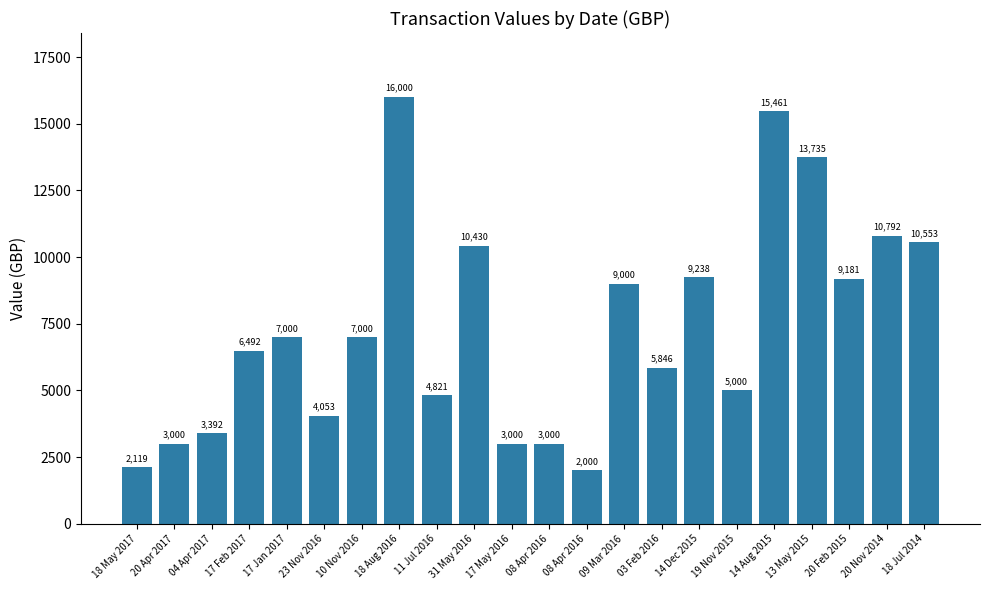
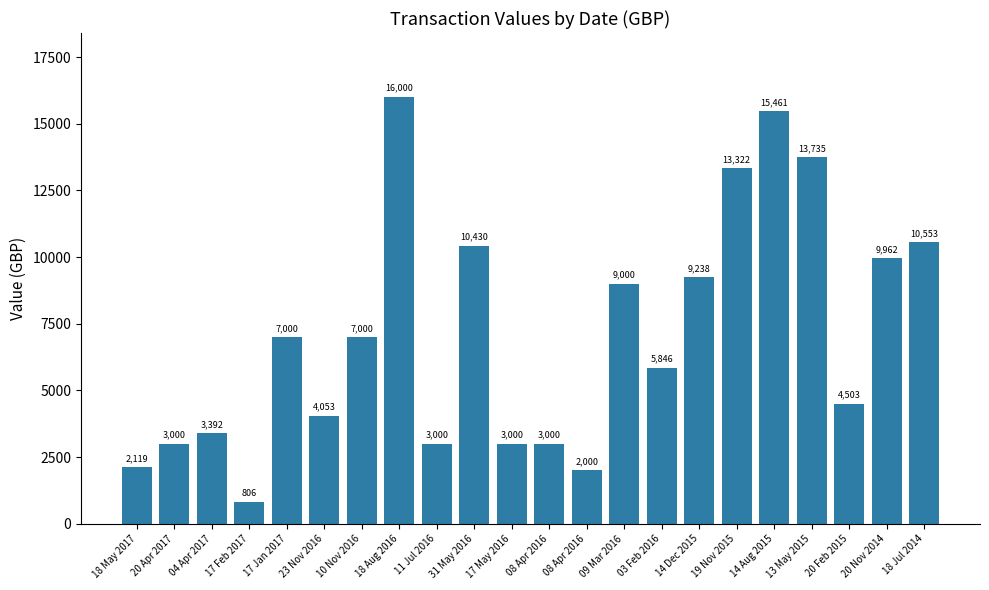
  {
    "18 May 2017": "2,119",
    "20 Apr 2017": "3,000",
    "04 Apr 2017": "3,392",
-   "17 Feb 2017": "6,492",
+   "17 Feb 2017": "806",
    "17 Jan 2017": "7,000",
    "23 Nov 2016": "4,053",
    "10 Nov 2016": "7,000",
    "18 Aug 2016": "16,000",
-   "11 Jul 2016": "4,821",
+   "11 Jul 2016": "3,000",
    "31 May 2016": "10,430",
    "17 May 2016": "3,000",
    "09 Mar 2016": "9,000",
    "03 Feb 2016": "5,846",
    "14 Dec 2015": "9,238",
-   "19 Nov 2015": "5,000",
+   "19 Nov 2015": "13,322",
    "14 Aug 2015": "15,461",
    "13 May 2015": "13,735",
-   "20 Feb 2015": "9,181",
-   "20 Nov 2014": "10,792",
+   "20 Feb 2015": "4,503",
+   "20 Nov 2014": "9,962",
    "18 Jul 2014": "10,553"
  }
